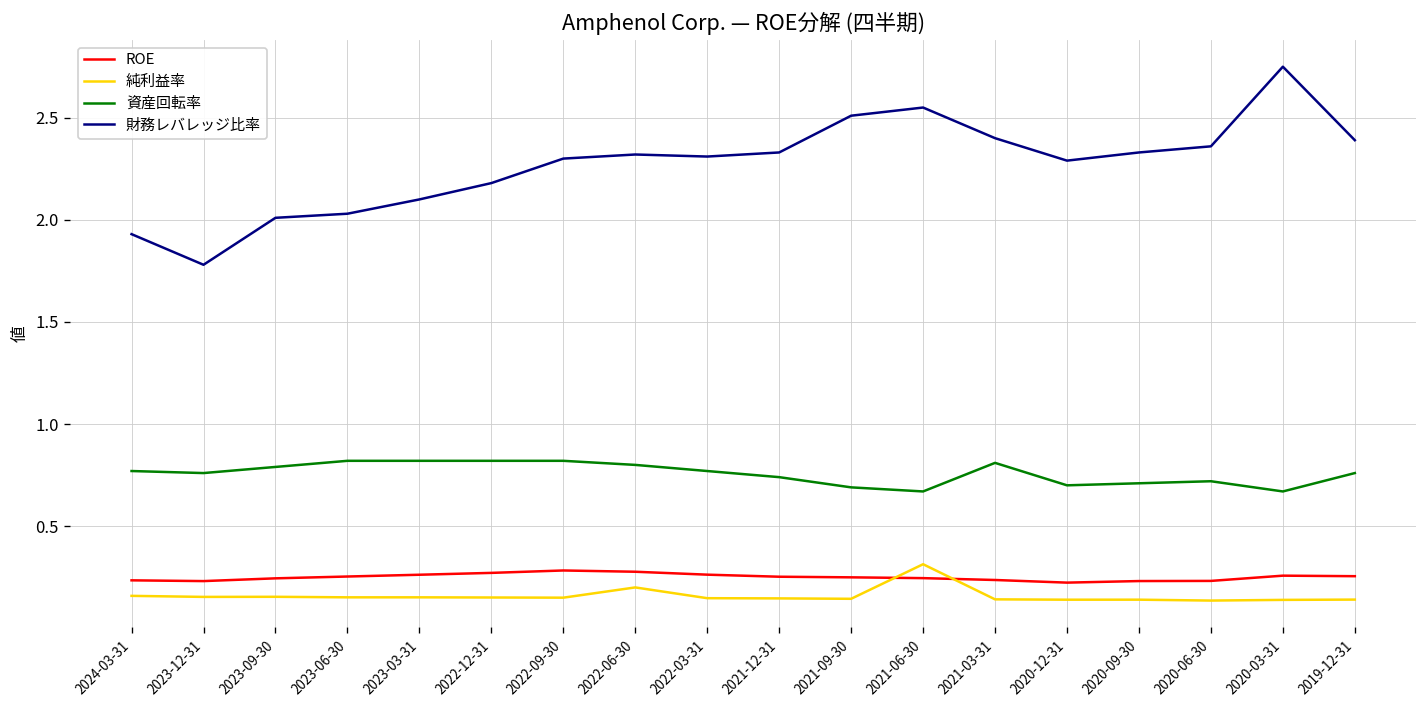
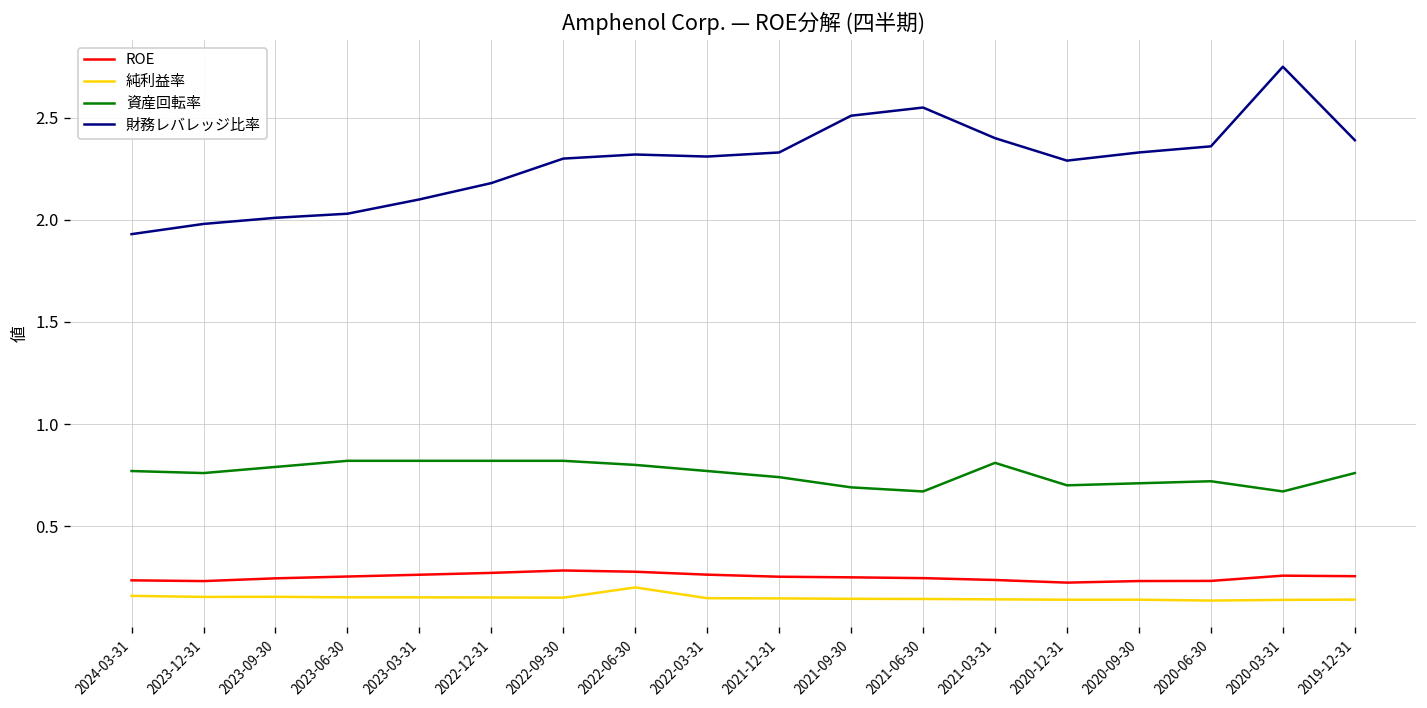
  {
    "ROE": {
      "2024-03-31": 0.23,
      "2023-12-31": 0.23,
      "2023-09-30": 0.24,
      "2023-06-30": 0.25,
      "2023-03-31": 0.26,
      "2022-12-31": 0.27,
      "2022-09-30": 0.28,
      "2022-06-30": 0.28,
      "2022-03-31": 0.26,
      "2021-12-31": 0.25,
      "2021-09-30": 0.25,
      "2021-06-30": 0.25,
      "2021-03-31": 0.24,
      "2020-12-31": 0.22,
      "2020-09-30": 0.23,
      "2020-06-30": 0.23,
      "2020-03-31": 0.26,
      "2019-12-31": 0.26
    },
    "純利益率": {
      "2024-03-31": 0.16,
      "2023-12-31": 0.15,
      "2023-09-30": 0.15,
      "2023-06-30": 0.15,
      "2023-03-31": 0.15,
      "2022-12-31": 0.15,
      "2022-09-30": 0.15,
      "2022-06-30": 0.20,
      "2022-03-31": 0.15,
      "2021-12-31": 0.15,
      "2021-09-30": 0.14,
-     "2021-06-30": 0.31,
+     "2021-06-30": 0.14,
      "2021-03-31": 0.14,
      "2020-12-31": 0.14,
      "2020-09-30": 0.14,
      "2020-06-30": 0.14,
      "2020-03-31": 0.14,
      "2019-12-31": 0.14
    },
    "資産回転率": {
      "2024-03-31": 0.77,
      "2023-12-31": 0.76,
      "2023-09-30": 0.79,
      "2023-06-30": 0.82,
      "2023-03-31": 0.82,
      "2022-12-31": 0.82,
      "2022-09-30": 0.82,
      "2022-06-30": 0.80,
      "2022-03-31": 0.77,
      "2021-12-31": 0.74,
      "2021-09-30": 0.69,
      "2021-06-30": 0.67,
      "2021-03-31": 0.81,
      "2020-12-31": 0.70,
      "2020-09-30": 0.71,
      "2020-06-30": 0.72,
      "2020-03-31": 0.67,
      "2019-12-31": 0.76
    },
    "財務レバレッジ比率": {
      "2024-03-31": 1.93,
-     "2023-12-31": 1.78,
+     "2023-12-31": 1.98,
      "2023-09-30": 2.01,
      "2023-06-30": 2.03,
      "2023-03-31": 2.10,
      "2022-12-31": 2.18,
      "2022-09-30": 2.30,
      "2022-06-30": 2.32,
      "2022-03-31": 2.31,
      "2021-12-31": 2.33,
      "2021-09-30": 2.51,
      "2021-06-30": 2.55,
      "2021-03-31": 2.40,
      "2020-12-31": 2.29,
      "2020-09-30": 2.33,
      "2020-06-30": 2.36,
      "2020-03-31": 2.75,
      "2019-12-31": 2.39
    }
  }
